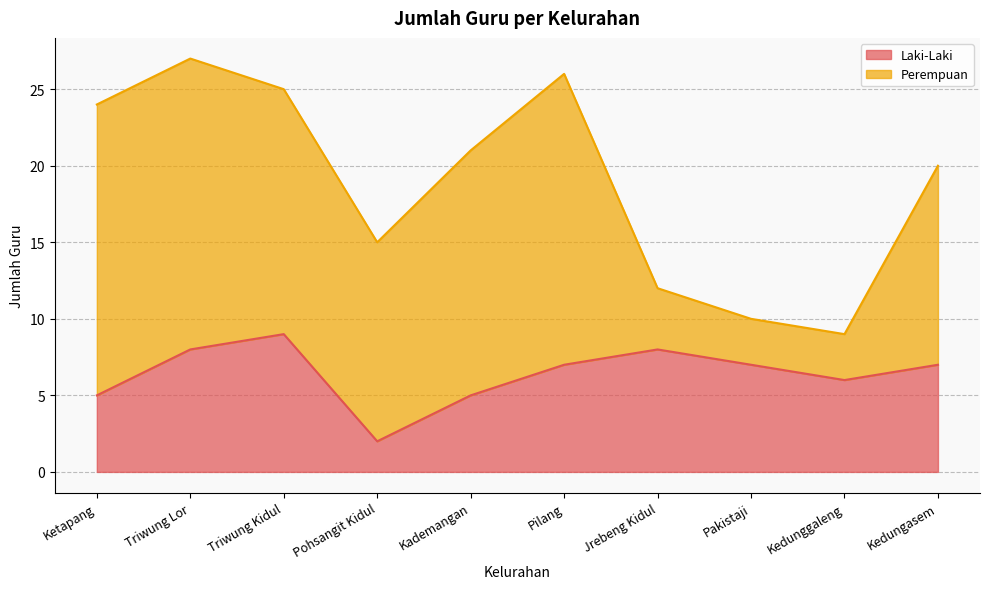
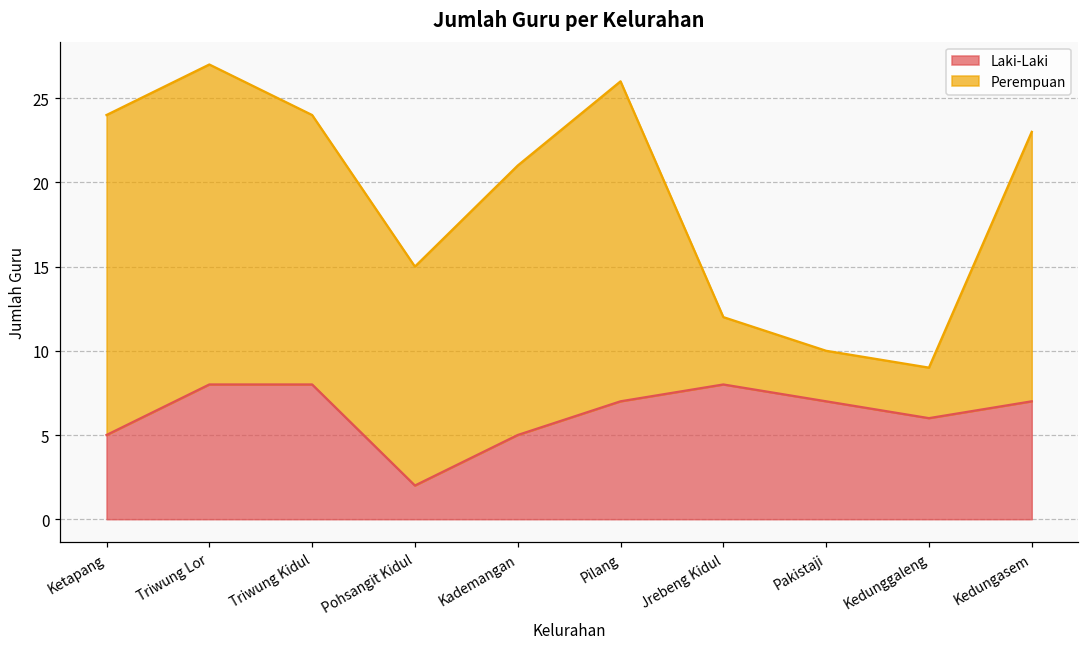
  {
    "Laki-Laki": {
      "Ketapang": 5,
      "Triwung Lor": 8,
-     "Triwung Kidul": 9,
+     "Triwung Kidul": 8,
      "Pohsangit Kidul": 2,
      "Kademangan": 5,
      "Pilang": 7,
      "Jrebeng Kidul": 8,
      "Pakistaji": 7,
      "Kedunggaleng": 6,
      "Kedungasem": 7
    },
    "Perempuan": {
      "Ketapang": 19,
      "Triwung Lor": 19,
      "Triwung Kidul": 16,
      "Pohsangit Kidul": 13,
      "Kademangan": 16,
      "Pilang": 19,
      "Jrebeng Kidul": 4,
      "Pakistaji": 3,
      "Kedunggaleng": 3,
-     "Kedungasem": 13
+     "Kedungasem": 16
    }
  }
